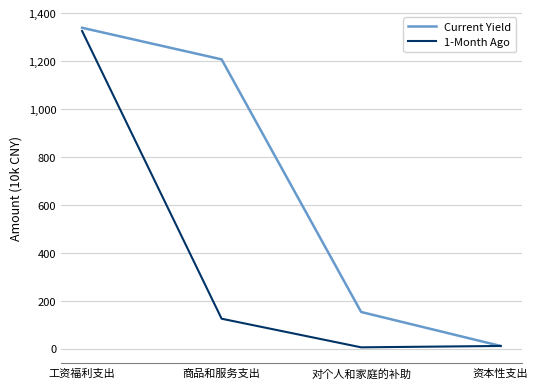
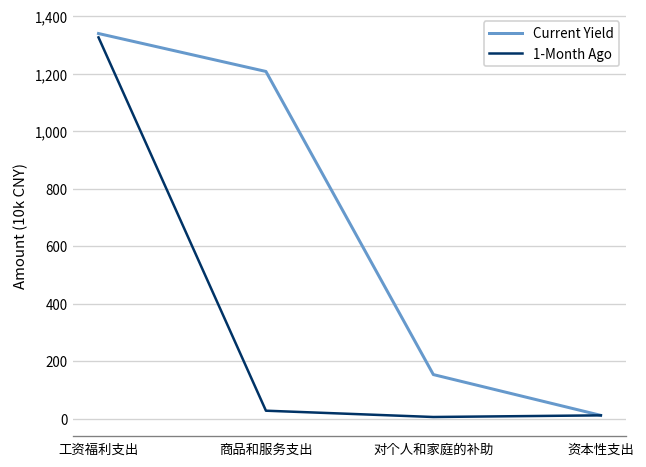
  {
    "Current Yield": {
      "工资福利支出": "1,340",
      "商品和服务支出": "1,210",
      "对个人和家庭的补助": "150"
    },
    "1-Month Ago": {
      "工资福利支出": "1,330",
-     "商品和服务支出": "120",
+     "商品和服务支出": "30",
      "对个人和家庭的补助": "10"
    }
  }
